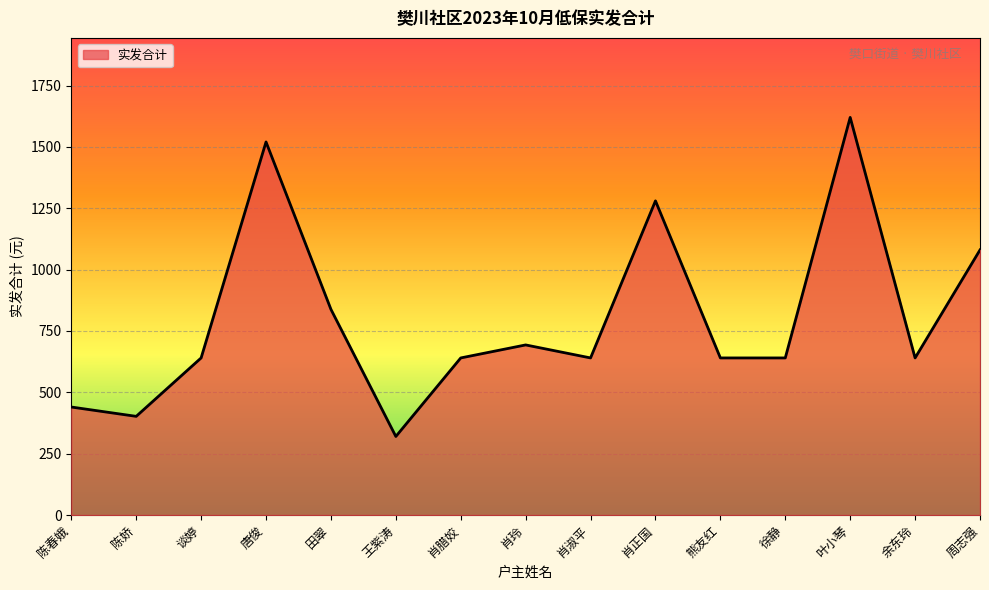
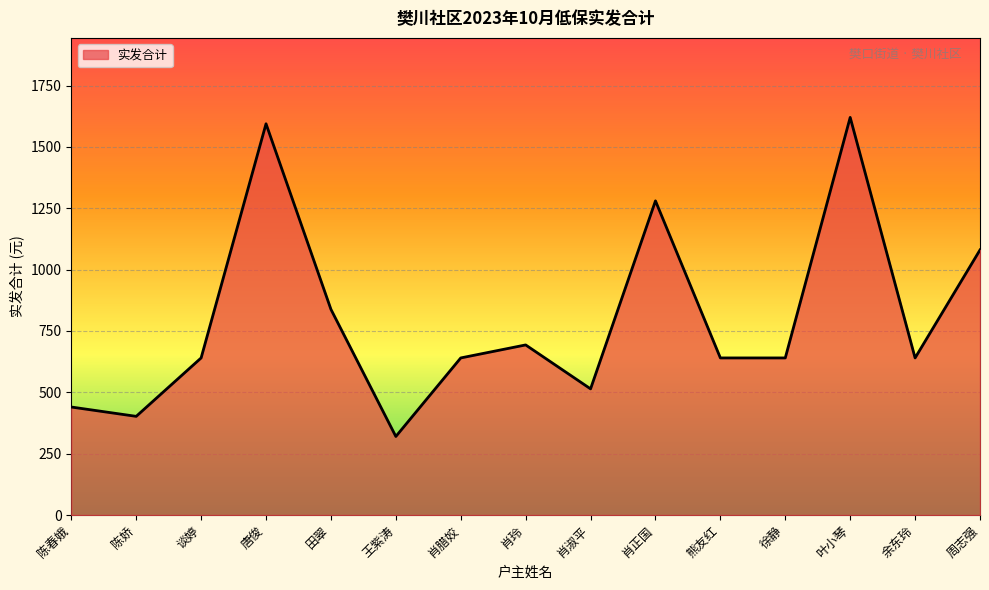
  {
    "陈春娥": 440,
    "陈娇": 400,
    "谈婷": 640,
-   "唐俊": 1520,
+   "唐俊": 1590,
    "田翠": 840,
    "王紫涛": 320,
    "肖腊姣": 640,
    "肖玲": 690,
-   "肖淑平": 640,
+   "肖淑平": 510,
    "肖正国": 1280,
    "熊友红": 640,
    "徐静": 640,
    "叶小琴": 1620,
    "余东玲": 640,
    "周志强": 1080
  }
